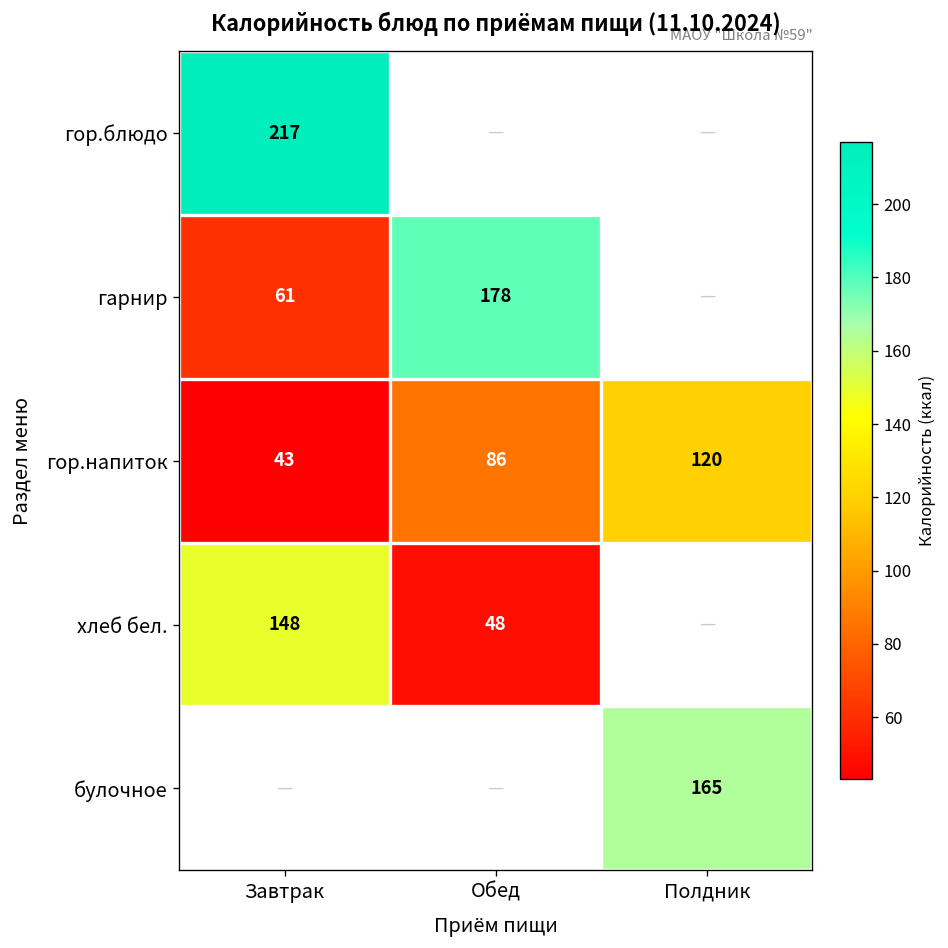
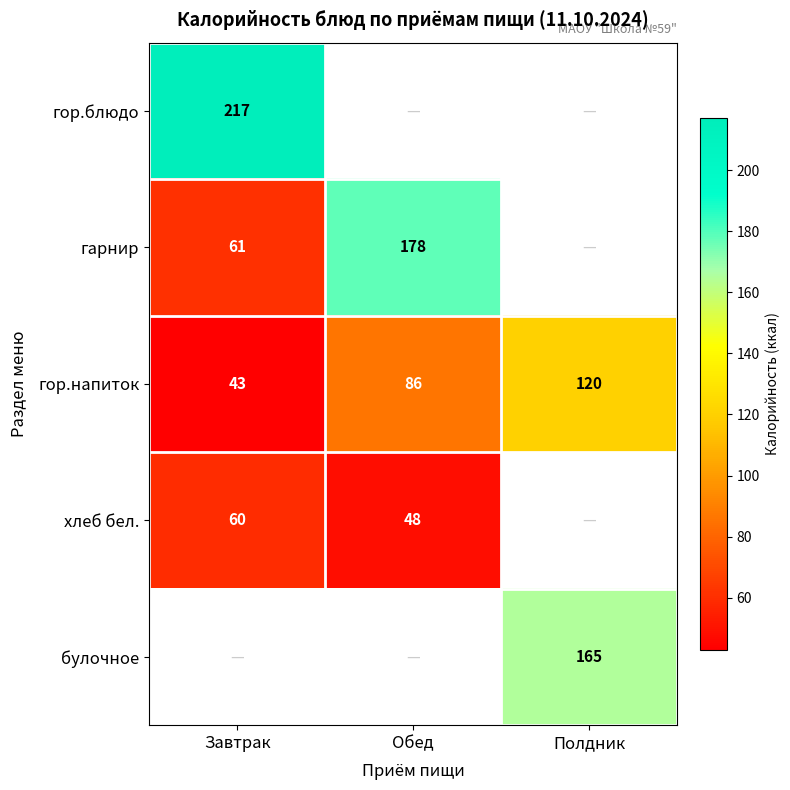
  {
    "гор.блюдо": {
      "Завтрак": 217
    },
    "гарнир": {
      "Завтрак": 61,
      "Обед": 178
    },
    "гор.напиток": {
      "Завтрак": 43,
      "Обед": 86,
      "Полдник": 120
    },
    "хлеб бел.": {
-     "Завтрак": 148,
+     "Завтрак": 60,
      "Обед": 48
    },
    "булочное": {
      "Полдник": 165
    }
  }
